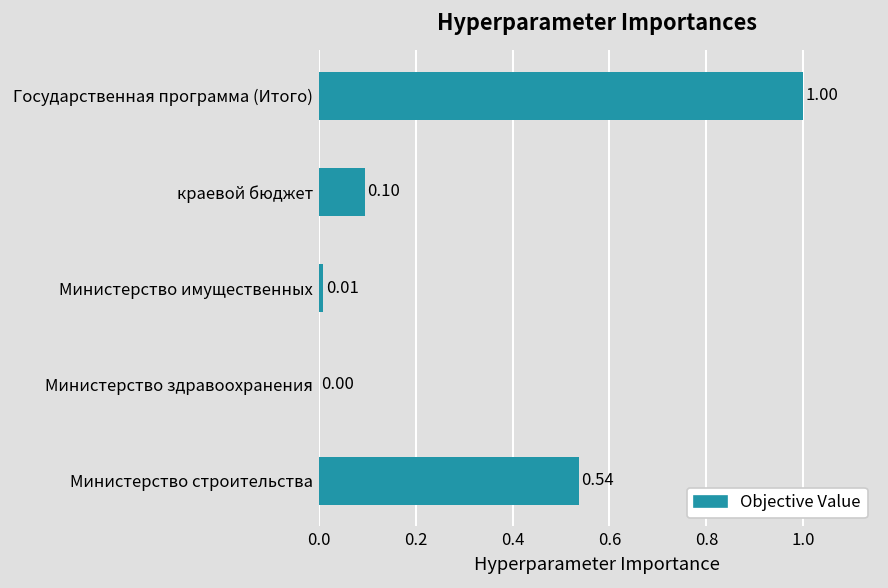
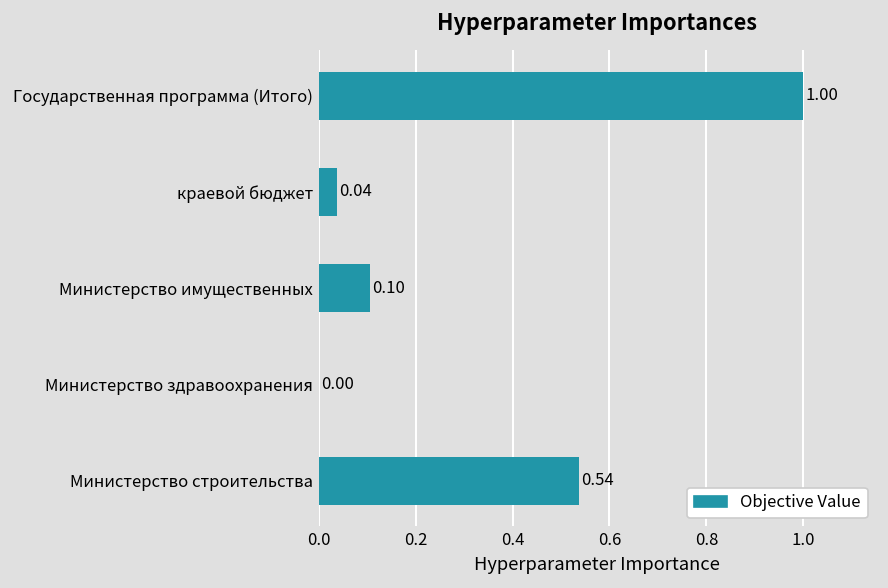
  {
    "Государственная программа (Итого)": 1.00,
-   "краевой бюджет": 0.10,
-   "Министерство имущественных": 0.01,
+   "краевой бюджет": 0.04,
+   "Министерство имущественных": 0.10,
    "Министерство здравоохранения": 0.00,
    "Министерство строительства": 0.54
  }
